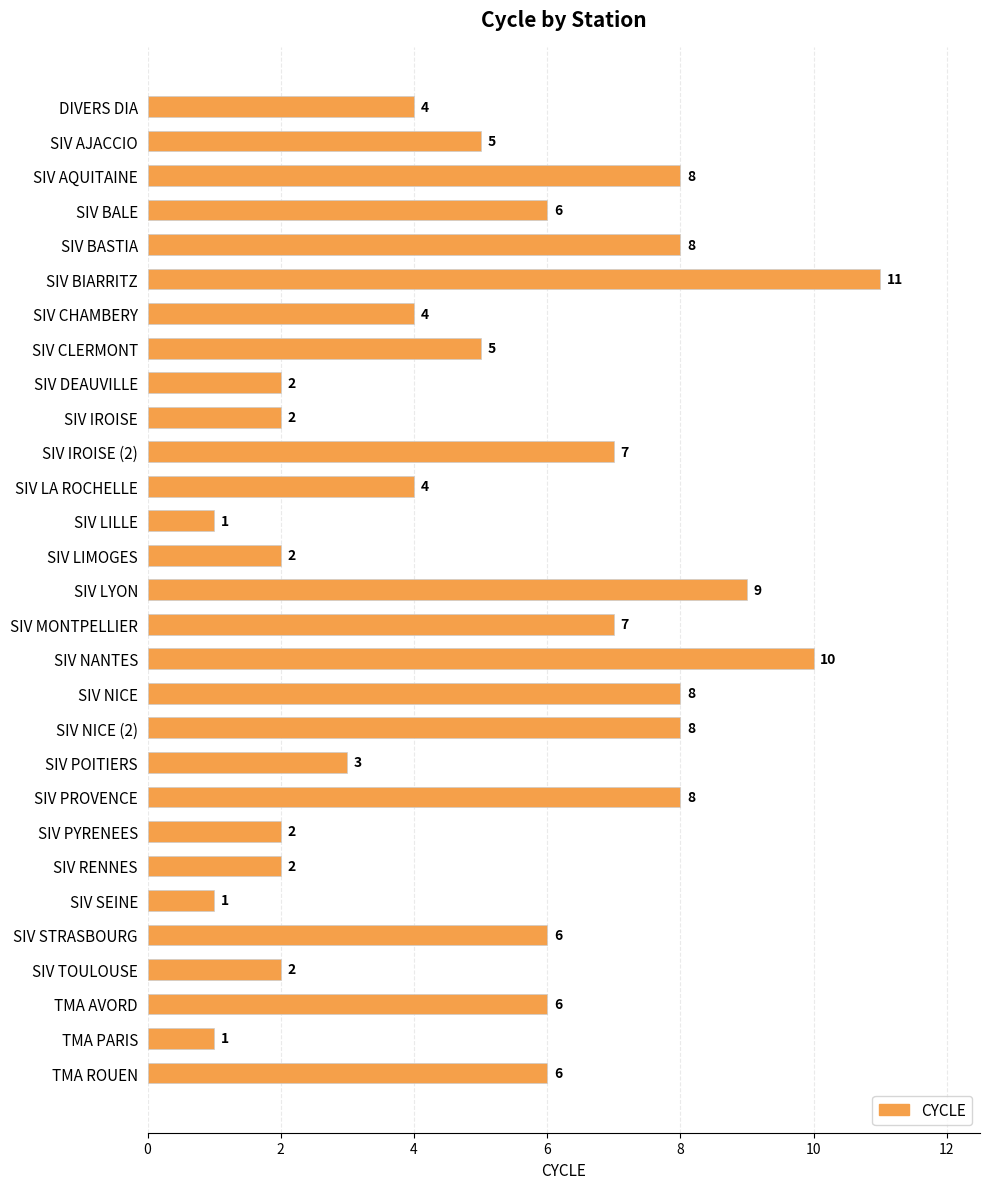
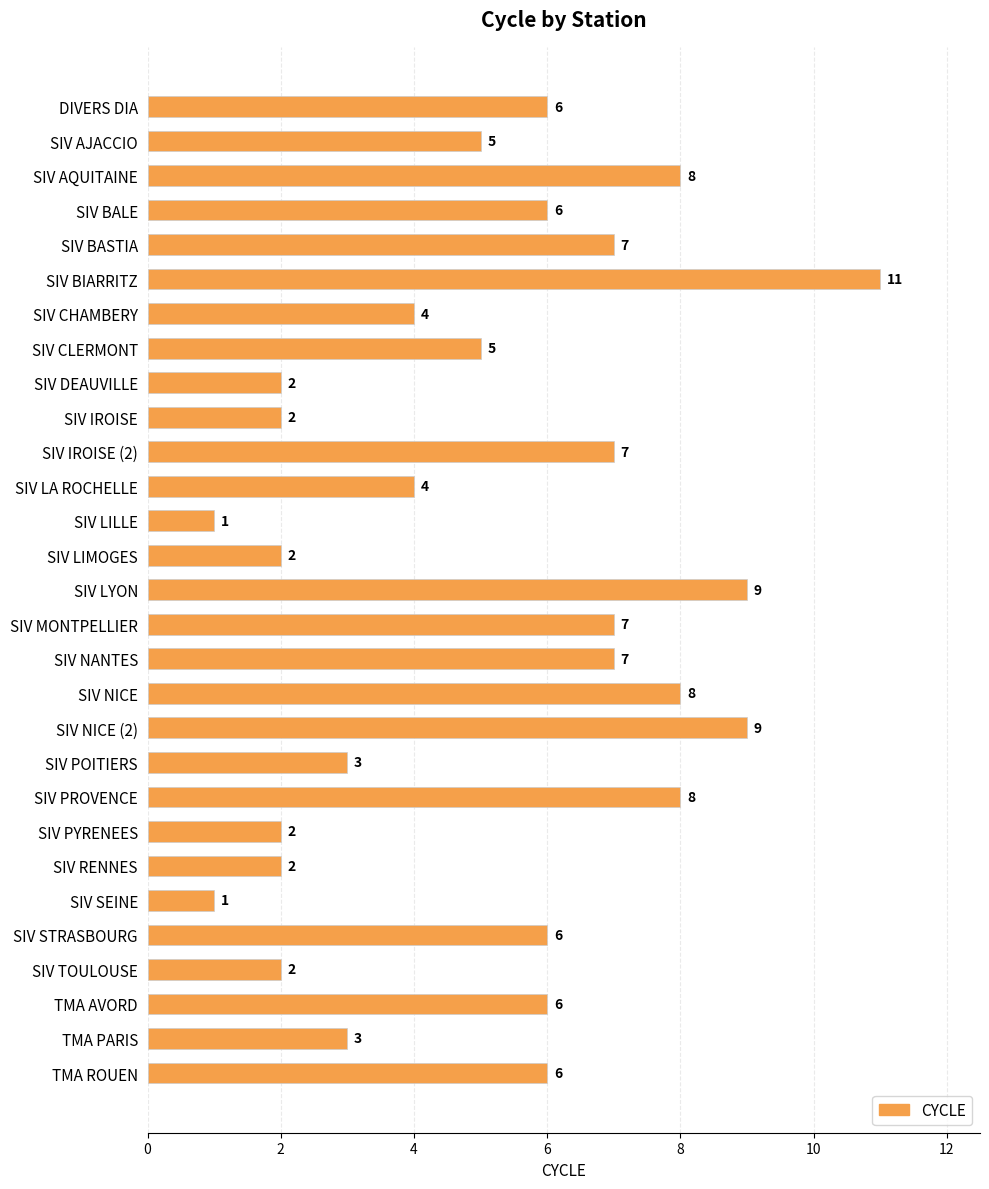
  {
-   "DIVERS DIA": 4,
+   "DIVERS DIA": 6,
    "SIV AJACCIO": 5,
    "SIV AQUITAINE": 8,
    "SIV BALE": 6,
-   "SIV BASTIA": 8,
+   "SIV BASTIA": 7,
    "SIV BIARRITZ": 11,
    "SIV CHAMBERY": 4,
    "SIV CLERMONT": 5,
    "SIV DEAUVILLE": 2,
    "SIV IROISE": 2,
    "SIV IROISE (2)": 7,
    "SIV LA ROCHELLE": 4,
    "SIV LILLE": 1,
    "SIV LIMOGES": 2,
    "SIV LYON": 9,
    "SIV MONTPELLIER": 7,
-   "SIV NANTES": 10,
+   "SIV NANTES": 7,
    "SIV NICE": 8,
-   "SIV NICE (2)": 8,
+   "SIV NICE (2)": 9,
    "SIV POITIERS": 3,
    "SIV PROVENCE": 8,
    "SIV PYRENEES": 2,
    "SIV RENNES": 2,
    "SIV SEINE": 1,
    "SIV STRASBOURG": 6,
    "SIV TOULOUSE": 2,
    "TMA AVORD": 6,
-   "TMA PARIS": 1,
+   "TMA PARIS": 3,
    "TMA ROUEN": 6
  }
